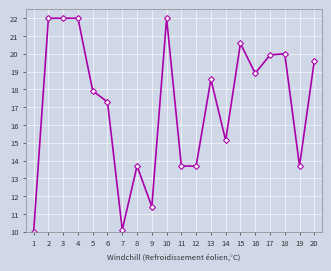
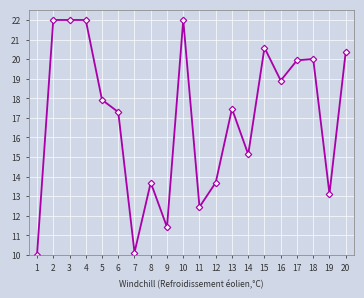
  {
    "1": 10.0,
    "2": 22.0,
    "3": 22.0,
    "4": 22.0,
    "5": 17.9,
    "6": 17.3,
    "7": 10.1,
    "8": 13.7,
    "9": 11.4,
    "10": 22.0,
-   "11": 13.7,
+   "11": 12.4,
    "12": 13.7,
-   "13": 18.6,
+   "13": 17.5,
    "14": 15.1,
    "15": 20.6,
    "16": 18.9,
    "17": 19.9,
    "18": 20.0,
-   "19": 13.7,
-   "20": 19.6
+   "19": 13.1,
+   "20": 20.4
  }
